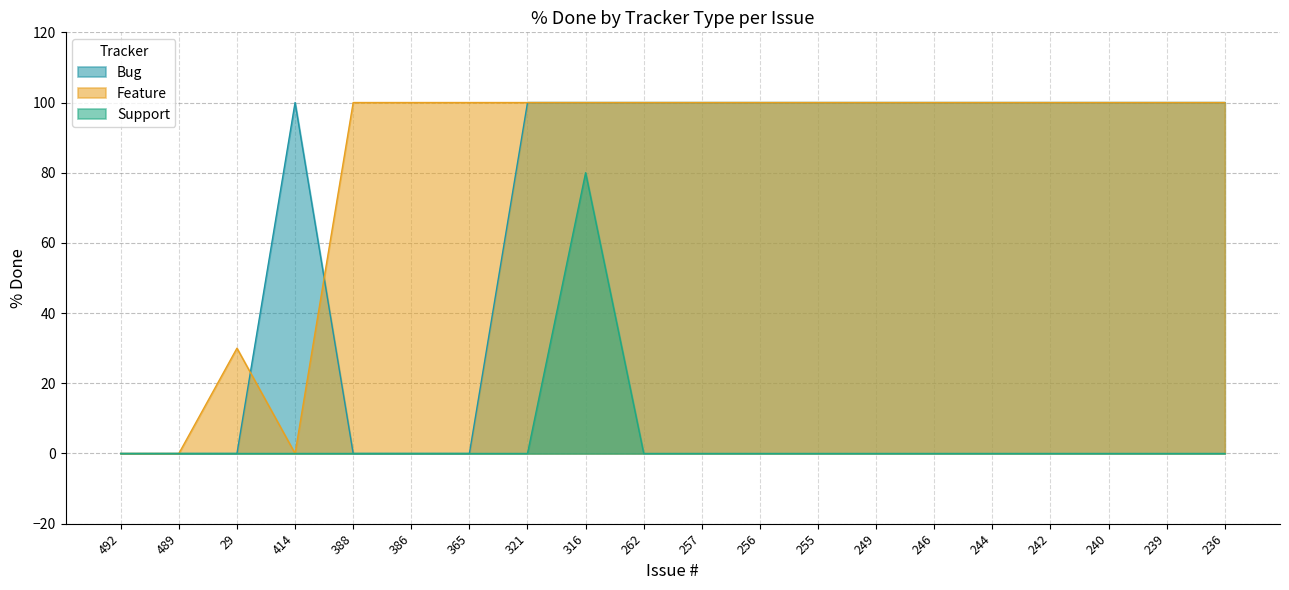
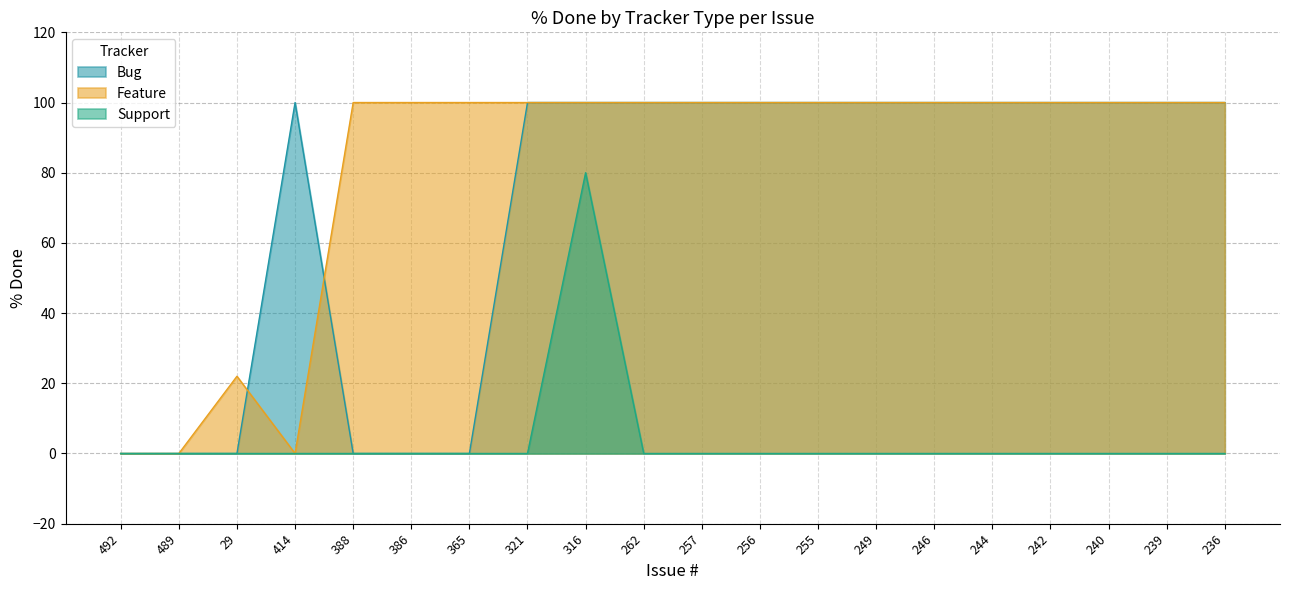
  {
    "Feature": {
-     "29": 30,
+     "29": 22,
      "388": 100,
      "386": 100,
      "365": 100
    }
  }
